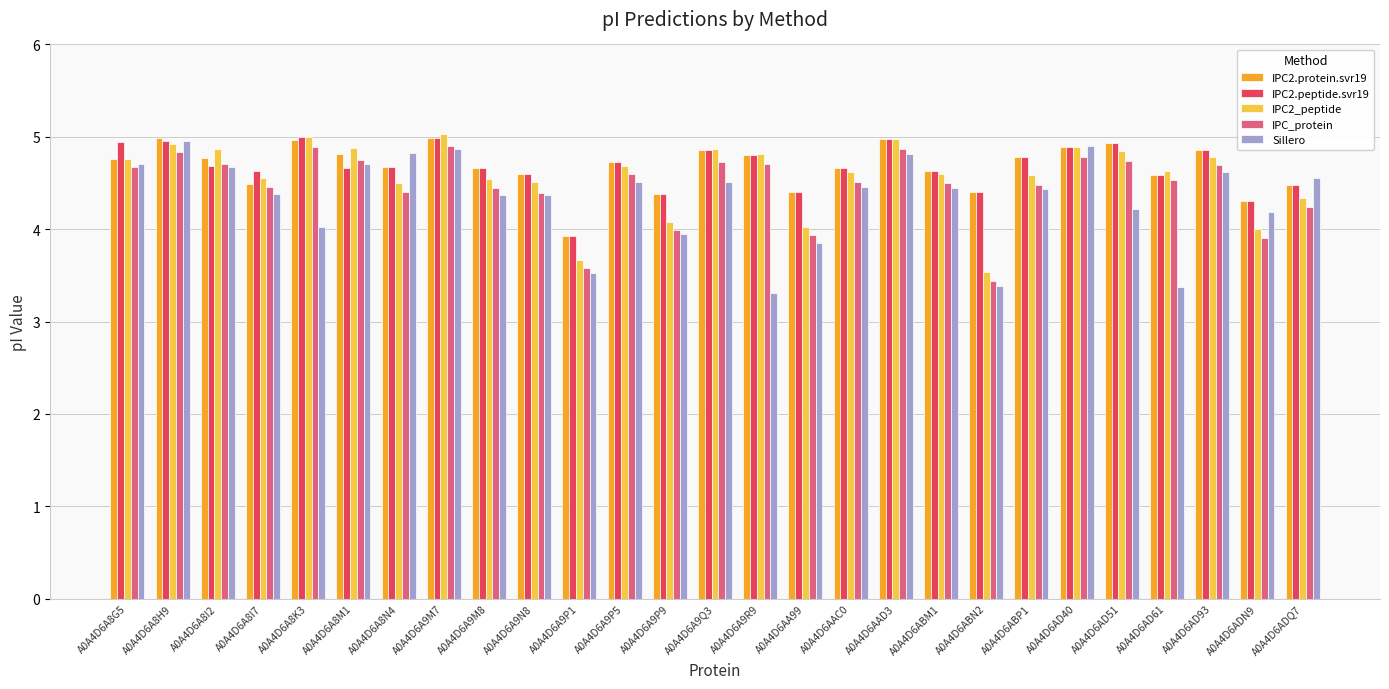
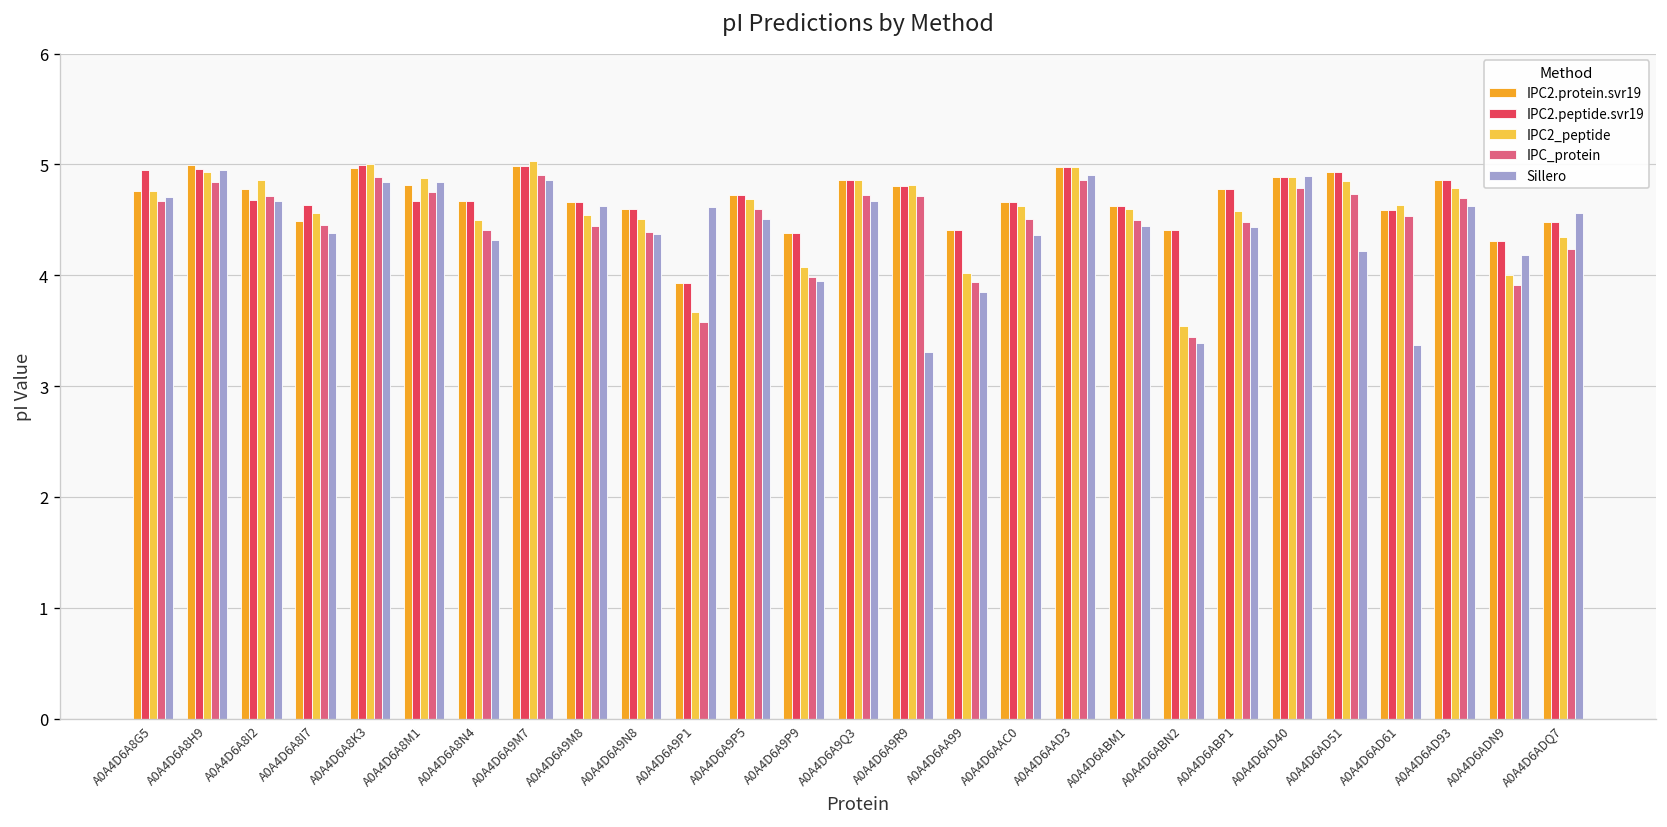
  {
    "Sillero": {
      "A0A4D6A8G5": 4.7,
      "A0A4D6A8H9": 5.0,
      "A0A4D6A8I2": 4.7,
      "A0A4D6A8I7": 4.4,
-     "A0A4D6A8K3": 4.0,
-     "A0A4D6A8M1": 4.7,
-     "A0A4D6A8N4": 4.8,
+     "A0A4D6A8K3": 4.8,
+     "A0A4D6A8M1": 4.8,
+     "A0A4D6A8N4": 4.3,
      "A0A4D6A9M7": 4.9,
-     "A0A4D6A9M8": 4.4,
+     "A0A4D6A9M8": 4.6,
      "A0A4D6A9N8": 4.4,
-     "A0A4D6A9P1": 3.5,
+     "A0A4D6A9P1": 4.6,
      "A0A4D6A9P5": 4.5,
      "A0A4D6A9P9": 3.9,
-     "A0A4D6A9Q3": 4.5,
+     "A0A4D6A9Q3": 4.7,
      "A0A4D6A9R9": 3.3,
      "A0A4D6AA99": 3.8,
-     "A0A4D6AAC0": 4.5,
-     "A0A4D6AAD3": 4.8,
+     "A0A4D6AAC0": 4.4,
+     "A0A4D6AAD3": 4.9,
      "A0A4D6ABM1": 4.4,
      "A0A4D6ABN2": 3.4,
      "A0A4D6ABP1": 4.4,
      "A0A4D6AD40": 4.9,
      "A0A4D6AD51": 4.2,
      "A0A4D6AD61": 3.4,
      "A0A4D6AD93": 4.6,
      "A0A4D6ADN9": 4.2,
      "A0A4D6ADQ7": 4.6
    }
  }
